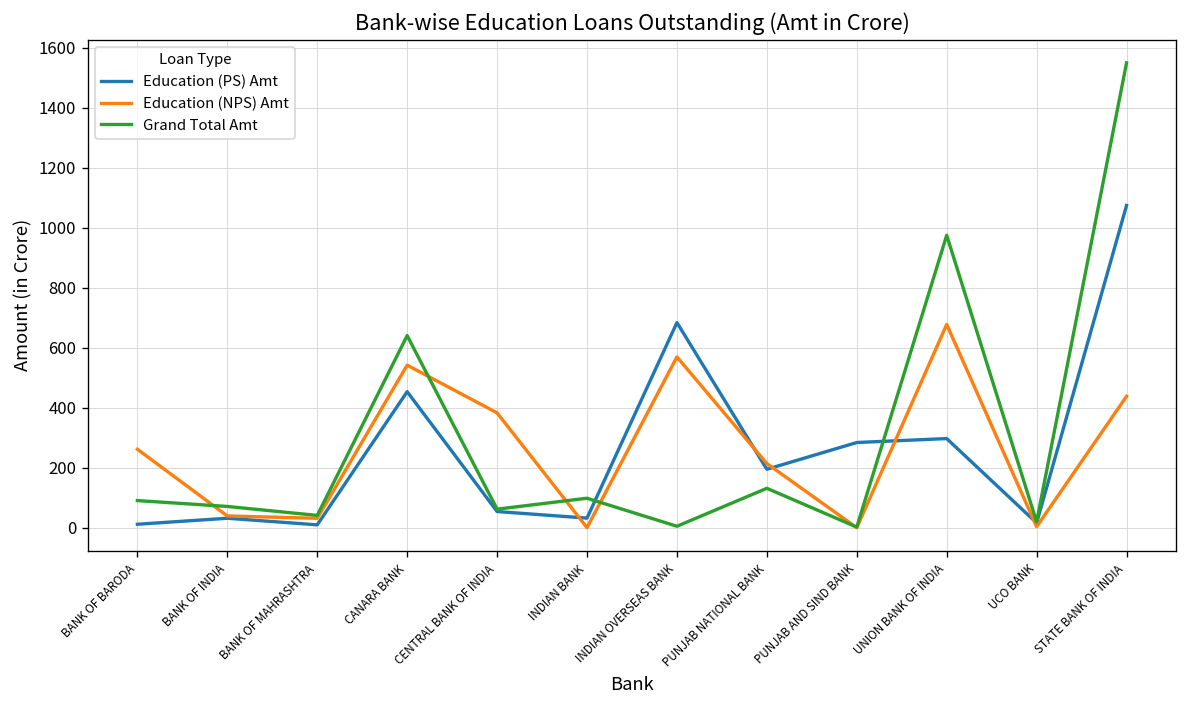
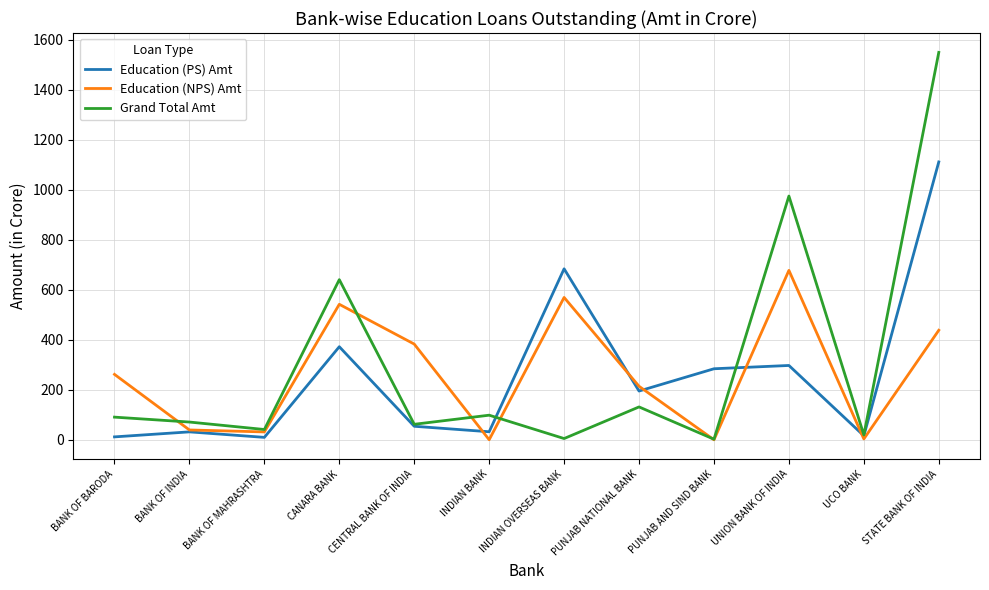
  {
    "Education (PS) Amt": {
      "BANK OF BARODA": 10,
      "BANK OF MAHRASHTRA": 10,
-     "CANARA BANK": 450,
+     "CANARA BANK": 370,
      "INDIAN BANK": 30,
      "INDIAN OVERSEAS BANK": 680,
      "PUNJAB NATIONAL BANK": 190,
      "PUNJAB AND SIND BANK": 280,
      "UNION BANK OF INDIA": 300,
-     "STATE BANK OF INDIA": 1070
+     "STATE BANK OF INDIA": 1110
    },
    "Education (NPS) Amt": {
      "BANK OF BARODA": 260,
      "CANARA BANK": 540,
      "CENTRAL BANK OF INDIA": 380,
      "INDIAN BANK": 0,
      "INDIAN OVERSEAS BANK": 570,
      "PUNJAB NATIONAL BANK": 210,
      "UNION BANK OF INDIA": 680,
      "UCO BANK": 0,
      "STATE BANK OF INDIA": 440
    },
    "Grand Total Amt": {
      "BANK OF BARODA": 90,
      "BANK OF INDIA": 70,
      "CANARA BANK": 640,
      "INDIAN BANK": 100,
      "INDIAN OVERSEAS BANK": 0,
      "PUNJAB NATIONAL BANK": 130,
      "UNION BANK OF INDIA": 970,
      "STATE BANK OF INDIA": 1550
    }
  }
